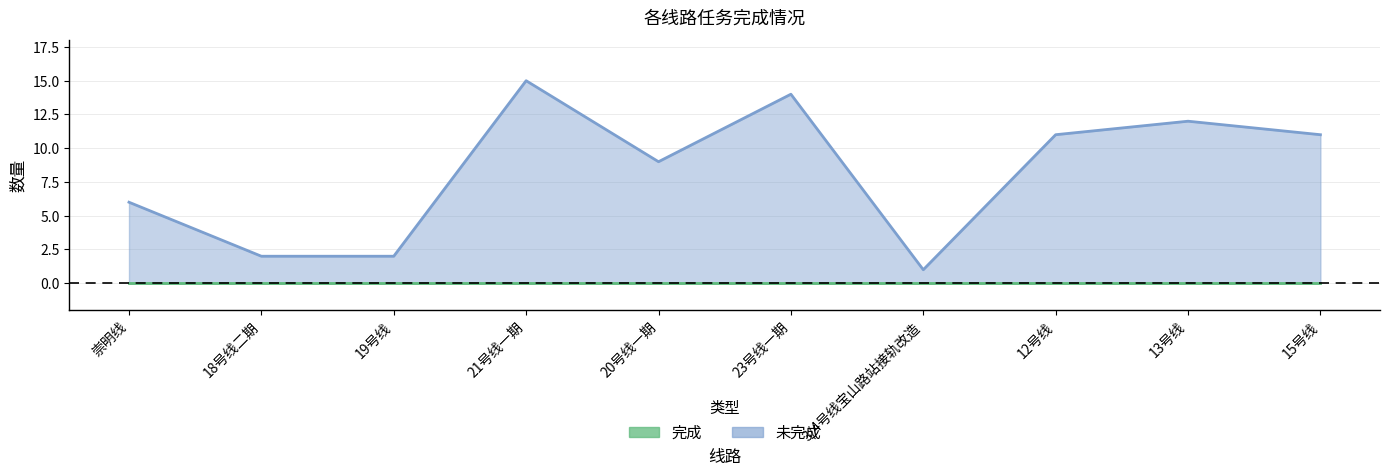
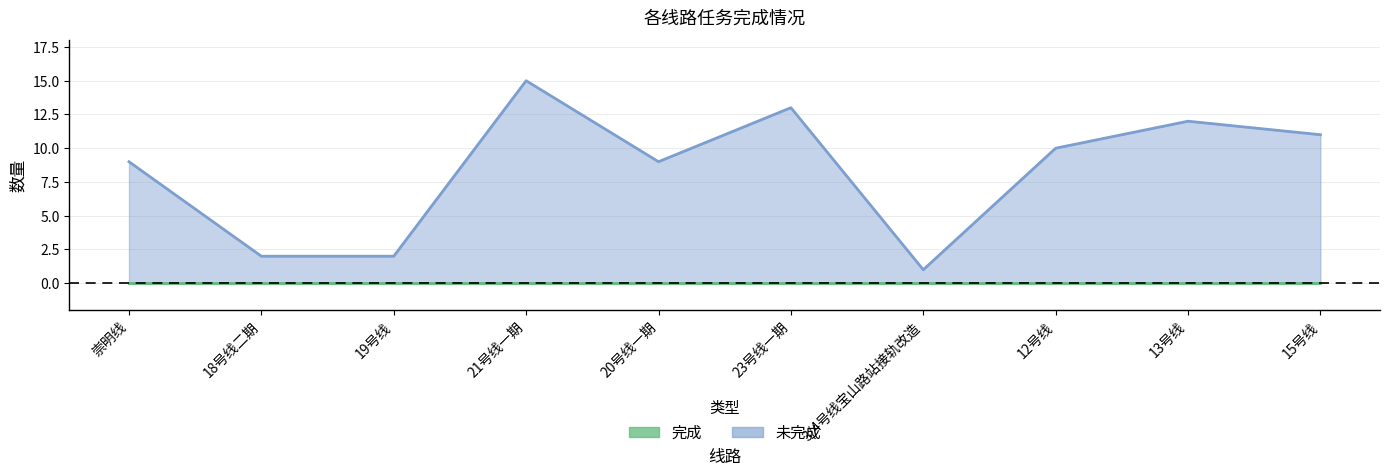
  {
    "未完成": {
-     "崇明线": 6,
+     "崇明线": 9,
      "18号线二期": 2,
      "19号线": 2,
      "21号线一期": 15,
      "20号线一期": 9,
-     "23号线一期": 14,
+     "23号线一期": 13,
      "3/4号线宝山路站接轨改造": 1,
-     "12号线": 11,
+     "12号线": 10,
      "13号线": 12,
      "15号线": 11
    },
    "完成": {
      "崇明线": 0,
      "18号线二期": 0,
      "19号线": 0,
      "21号线一期": 0,
      "20号线一期": 0,
      "23号线一期": 0,
      "3/4号线宝山路站接轨改造": 0,
      "12号线": 0,
      "13号线": 0,
      "15号线": 0
    }
  }
